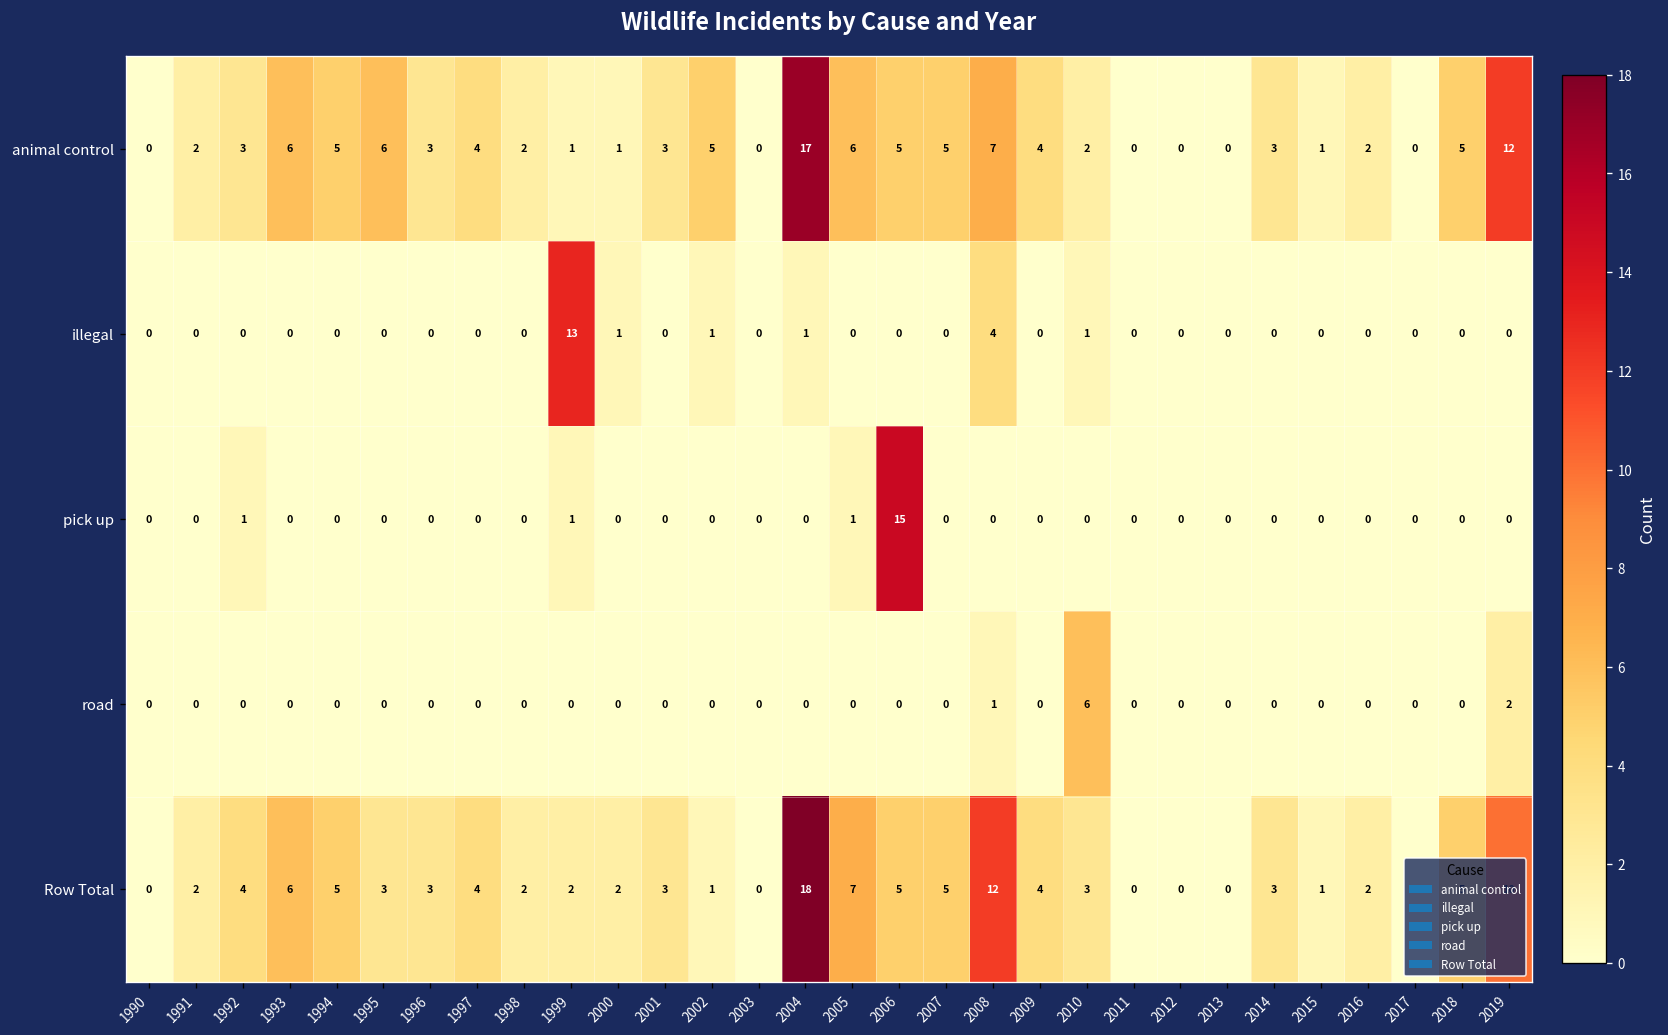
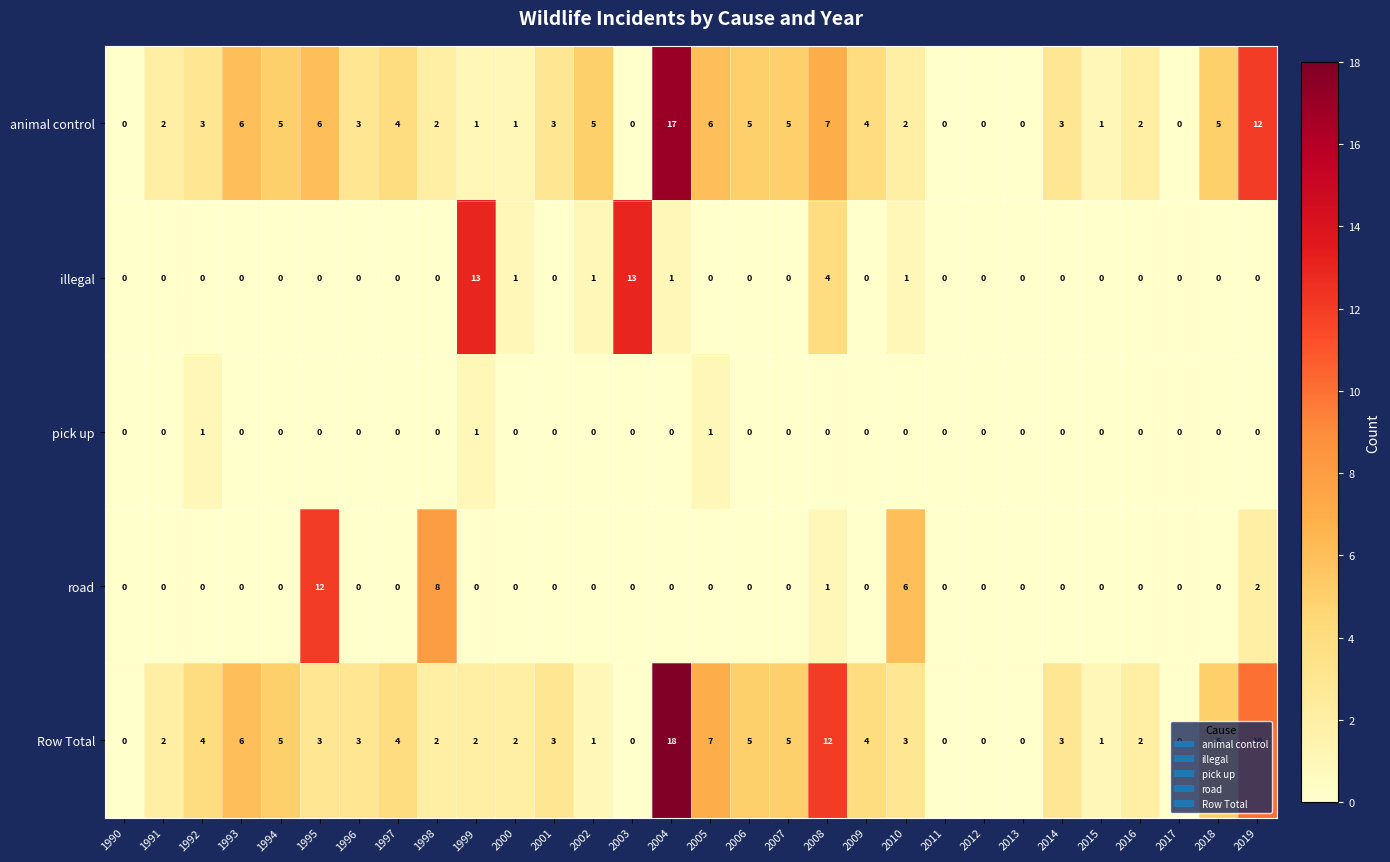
  {
    "animal control": {
      "1990": 0,
      "1991": 2,
      "1992": 3,
      "1993": 6,
      "1994": 5,
      "1995": 6,
      "1996": 3,
      "1997": 4,
      "1998": 2,
      "1999": 1,
      "2000": 1,
      "2001": 3,
      "2002": 5,
      "2003": 0,
      "2004": 17,
      "2005": 6,
      "2006": 5,
      "2007": 5,
      "2008": 7,
      "2009": 4,
      "2010": 2,
      "2011": 0,
      "2012": 0,
      "2013": 0,
      "2014": 3,
      "2015": 1,
      "2016": 2,
      "2017": 0,
      "2018": 5,
      "2019": 12
    },
    "illegal": {
      "1990": 0,
      "1991": 0,
      "1992": 0,
      "1993": 0,
      "1994": 0,
      "1995": 0,
      "1996": 0,
      "1997": 0,
      "1998": 0,
      "1999": 13,
      "2000": 1,
      "2001": 0,
      "2002": 1,
-     "2003": 0,
+     "2003": 13,
      "2004": 1,
      "2005": 0,
      "2006": 0,
      "2007": 0,
      "2008": 4,
      "2009": 0,
      "2010": 1,
      "2011": 0,
      "2012": 0,
      "2013": 0,
      "2014": 0,
      "2015": 0,
      "2016": 0,
      "2017": 0,
      "2018": 0,
      "2019": 0
    },
    "pick up": {
      "1990": 0,
      "1991": 0,
      "1992": 1,
      "1993": 0,
      "1994": 0,
      "1995": 0,
      "1996": 0,
      "1997": 0,
      "1998": 0,
      "1999": 1,
      "2000": 0,
      "2001": 0,
      "2002": 0,
      "2003": 0,
      "2004": 0,
      "2005": 1,
-     "2006": 15,
+     "2006": 0,
      "2007": 0,
      "2008": 0,
      "2009": 0,
      "2010": 0,
      "2011": 0,
      "2012": 0,
      "2013": 0,
      "2014": 0,
      "2015": 0,
      "2016": 0,
      "2017": 0,
      "2018": 0,
      "2019": 0
    },
    "road": {
      "1990": 0,
      "1991": 0,
      "1992": 0,
      "1993": 0,
      "1994": 0,
-     "1995": 0,
+     "1995": 12,
      "1996": 0,
      "1997": 0,
-     "1998": 0,
+     "1998": 8,
      "1999": 0,
      "2000": 0,
      "2001": 0,
      "2002": 0,
      "2003": 0,
      "2004": 0,
      "2005": 0,
      "2006": 0,
      "2007": 0,
      "2008": 1,
      "2009": 0,
      "2010": 6,
      "2011": 0,
      "2012": 0,
      "2013": 0,
      "2014": 0,
      "2015": 0,
      "2016": 0,
      "2017": 0,
      "2018": 0,
      "2019": 2
    },
    "Row Total": {
      "1990": 0,
      "1991": 2,
      "1992": 4,
      "1993": 6,
      "1994": 5,
      "1995": 3,
      "1996": 3,
      "1997": 4,
      "1998": 2,
      "1999": 2,
      "2000": 2,
      "2001": 3,
      "2002": 1,
      "2003": 0,
      "2004": 18,
      "2005": 7,
      "2006": 5,
      "2007": 5,
      "2008": 12,
      "2009": 4,
      "2010": 3,
      "2011": 0,
      "2012": 0,
      "2013": 0,
      "2014": 3,
      "2015": 1,
      "2016": 2
    }
  }
